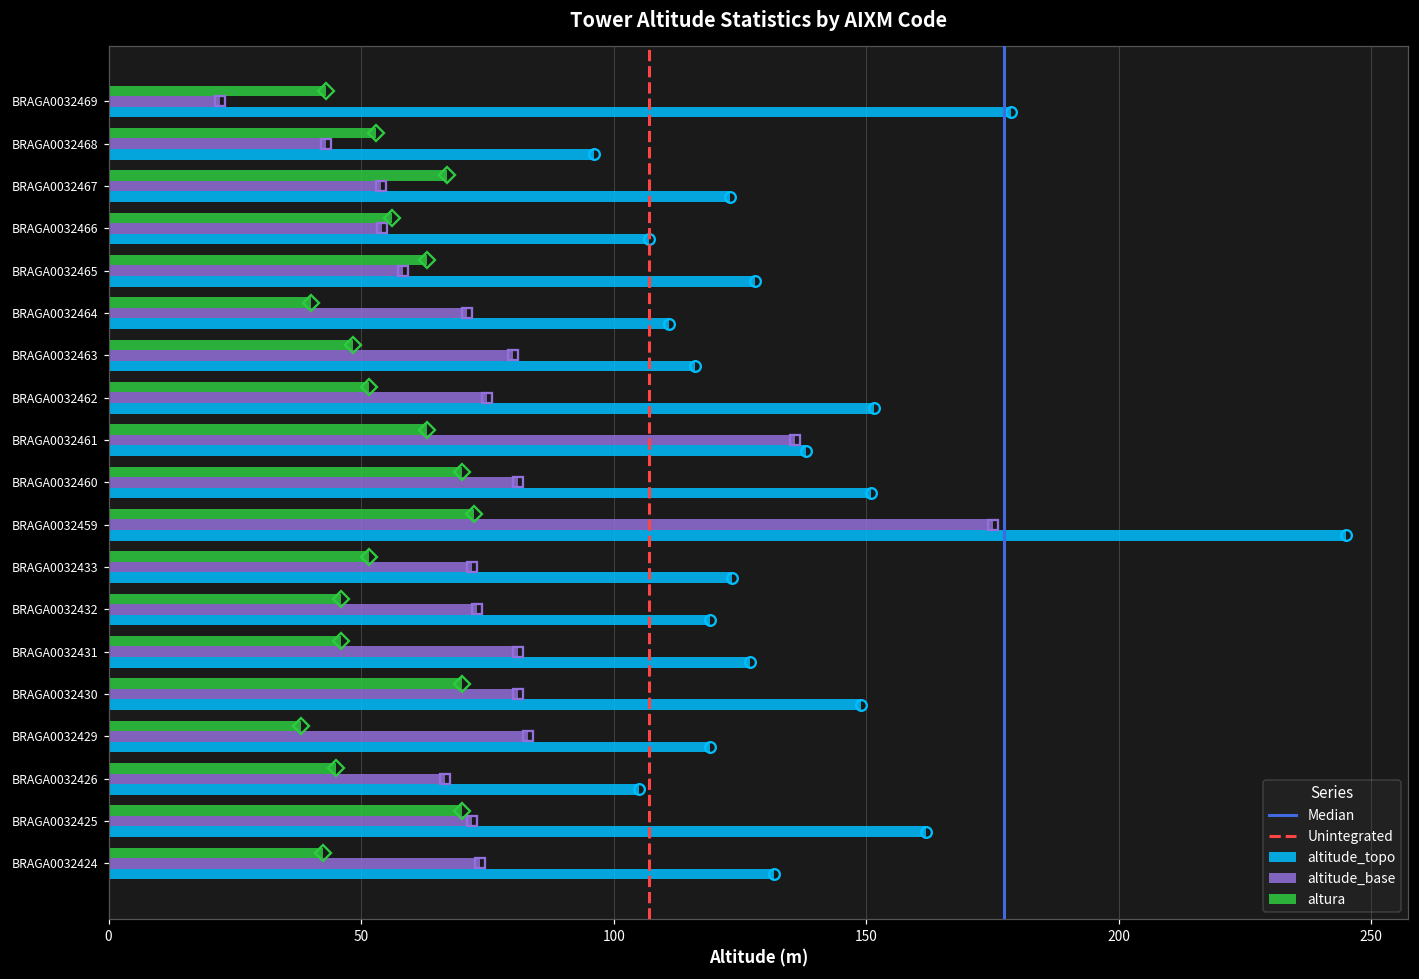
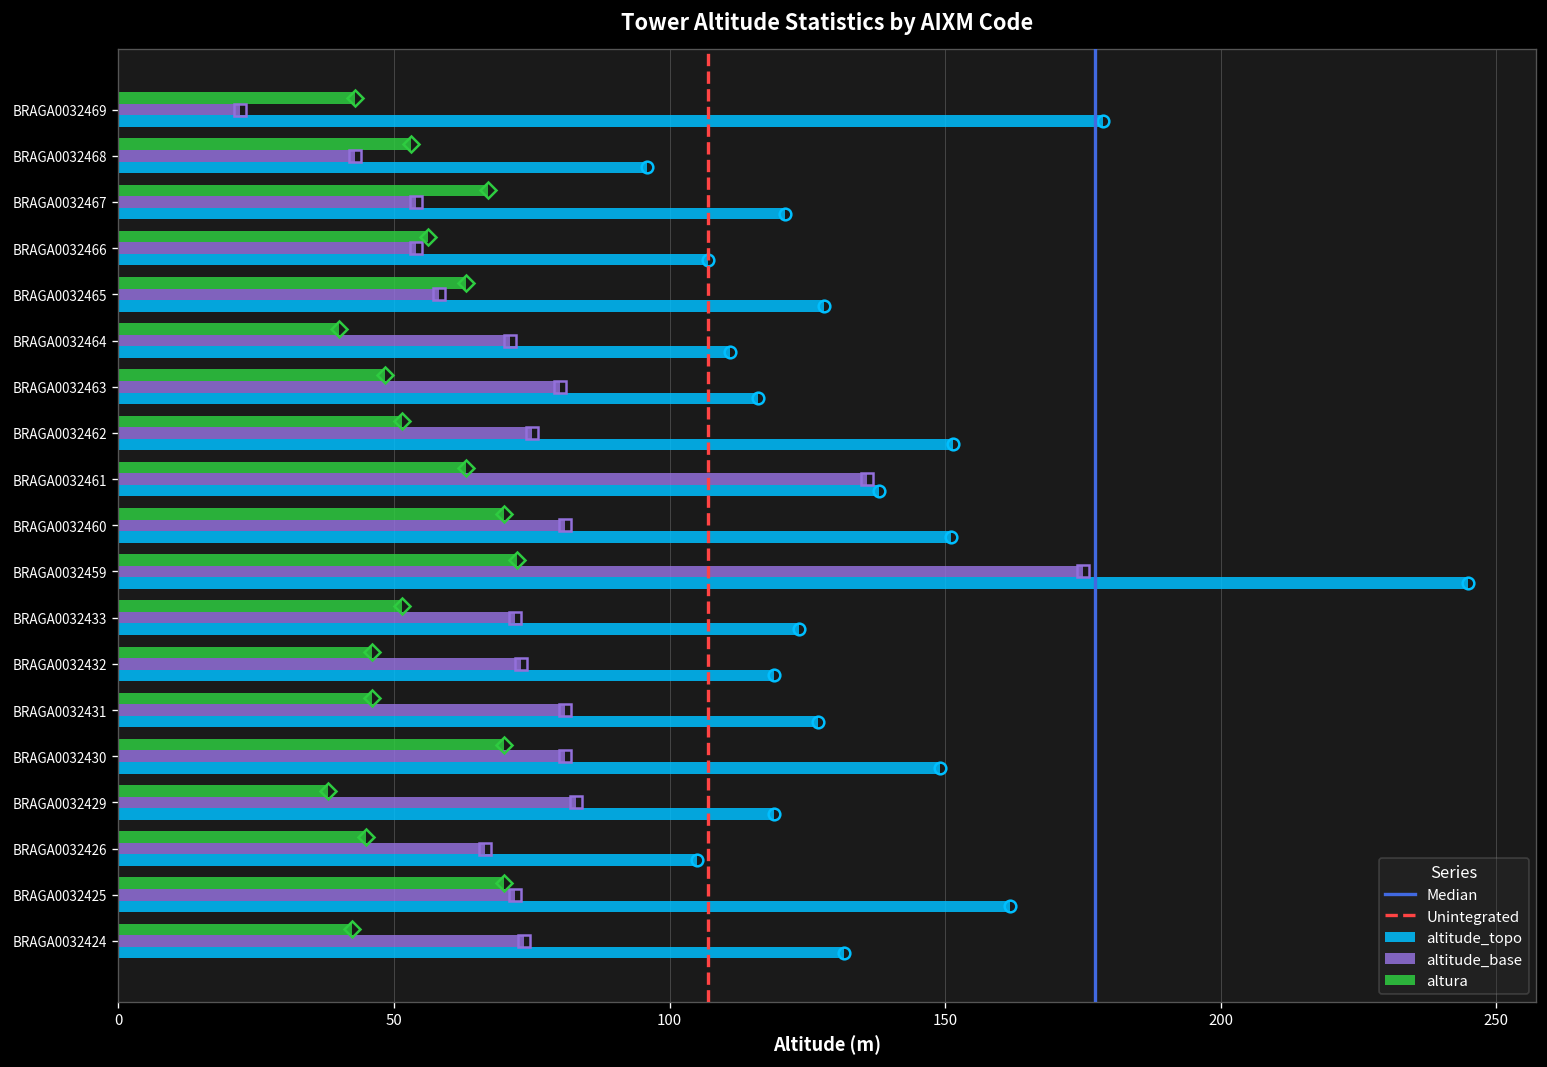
  {
    "altitude_topo": {
      "BRAGA0032469": 179,
      "BRAGA0032468": 96,
-     "BRAGA0032467": 123,
+     "BRAGA0032467": 121,
      "BRAGA0032466": 107,
      "BRAGA0032465": 128,
      "BRAGA0032464": 111,
      "BRAGA0032463": 116,
      "BRAGA0032462": 152,
      "BRAGA0032461": 138,
      "BRAGA0032460": 151,
      "BRAGA0032459": 245,
      "BRAGA0032433": 124,
      "BRAGA0032432": 119,
      "BRAGA0032431": 127,
      "BRAGA0032430": 149,
      "BRAGA0032429": 119,
      "BRAGA0032426": 105,
      "BRAGA0032425": 162,
      "BRAGA0032424": 132
    },
    "altitude_base": {
      "BRAGA0032469": 22,
      "BRAGA0032468": 43,
      "BRAGA0032467": 54,
      "BRAGA0032466": 54,
      "BRAGA0032465": 58,
      "BRAGA0032464": 71,
      "BRAGA0032463": 80,
      "BRAGA0032462": 75,
      "BRAGA0032461": 136,
      "BRAGA0032460": 81,
      "BRAGA0032459": 175,
      "BRAGA0032433": 72,
      "BRAGA0032432": 73,
      "BRAGA0032431": 81,
      "BRAGA0032430": 81,
      "BRAGA0032429": 83,
      "BRAGA0032426": 67,
      "BRAGA0032425": 72,
      "BRAGA0032424": 74
    },
    "altura": {
      "BRAGA0032469": 43,
      "BRAGA0032468": 53,
      "BRAGA0032467": 67,
      "BRAGA0032466": 56,
      "BRAGA0032465": 63,
      "BRAGA0032464": 40,
      "BRAGA0032463": 48,
      "BRAGA0032462": 52,
      "BRAGA0032461": 63,
      "BRAGA0032460": 70,
      "BRAGA0032459": 72,
      "BRAGA0032433": 52,
      "BRAGA0032432": 46,
      "BRAGA0032431": 46,
      "BRAGA0032430": 70,
      "BRAGA0032429": 38,
      "BRAGA0032426": 45,
      "BRAGA0032425": 70,
      "BRAGA0032424": 42
    }
  }
